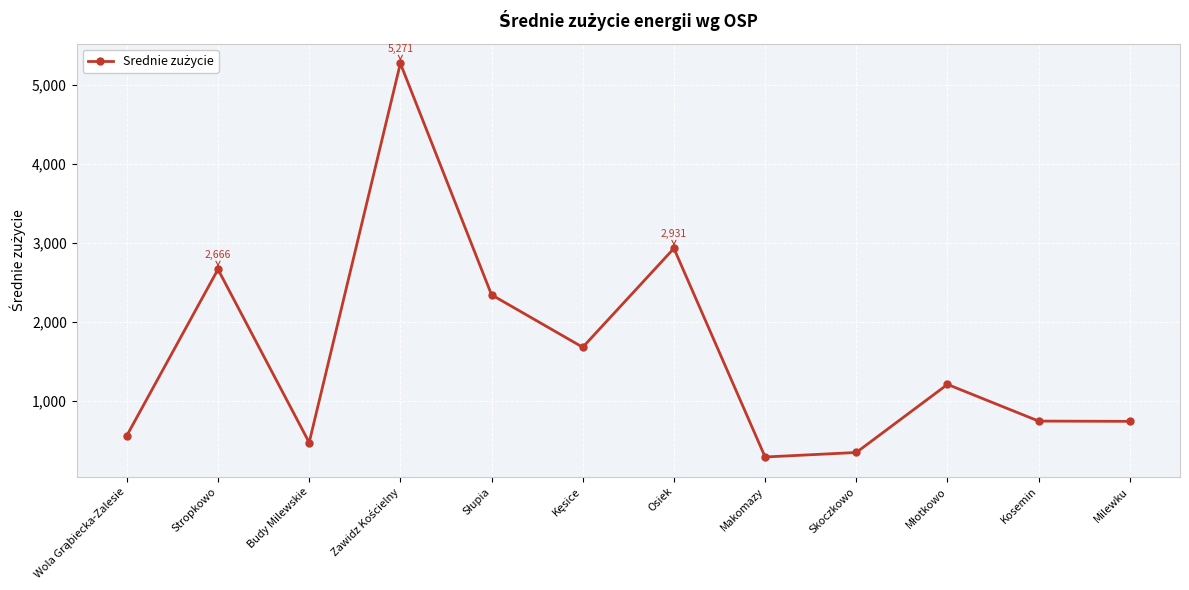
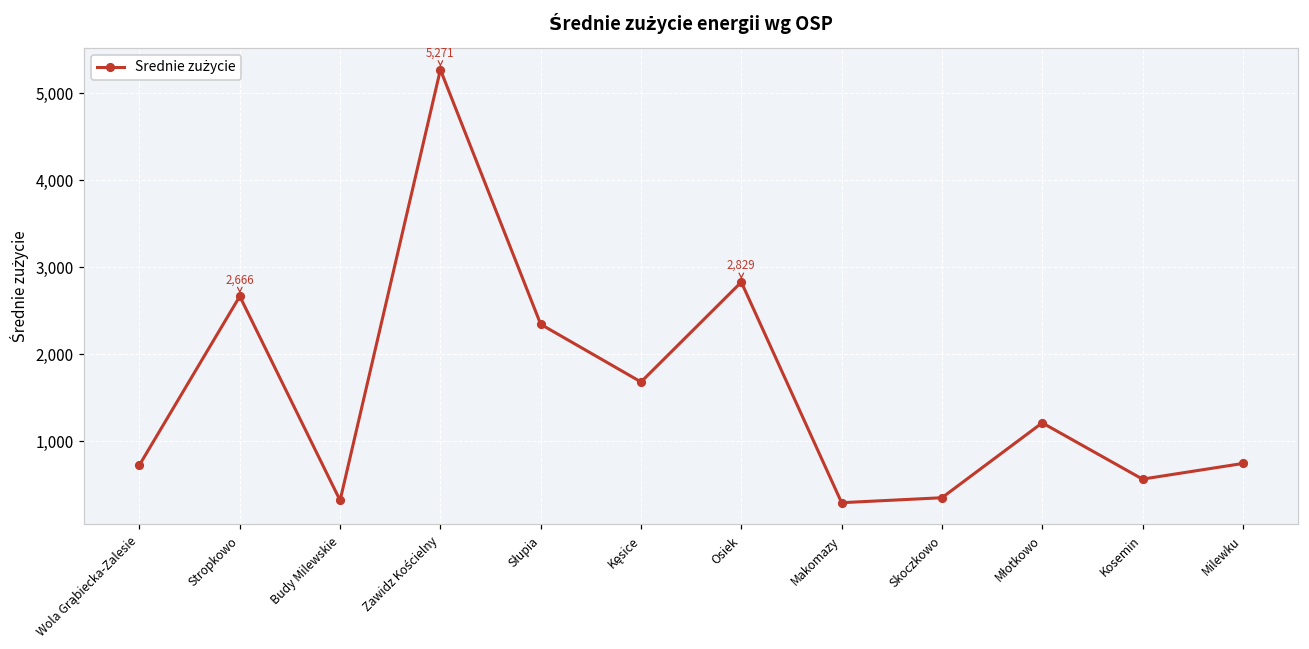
  {
-   "Wola Grąbiecka-Zalesie": "600",
+   "Wola Grąbiecka-Zalesie": "700",
    "Stropkowo": "2,666",
-   "Budy Milewskie": "500",
+   "Budy Milewskie": "300",
    "Zawidz Kościelny": "5,271",
-   "Osiek": "2,931",
-   "Kosemin": "700"
+   "Osiek": "2,829",
+   "Kosemin": "600"
  }
